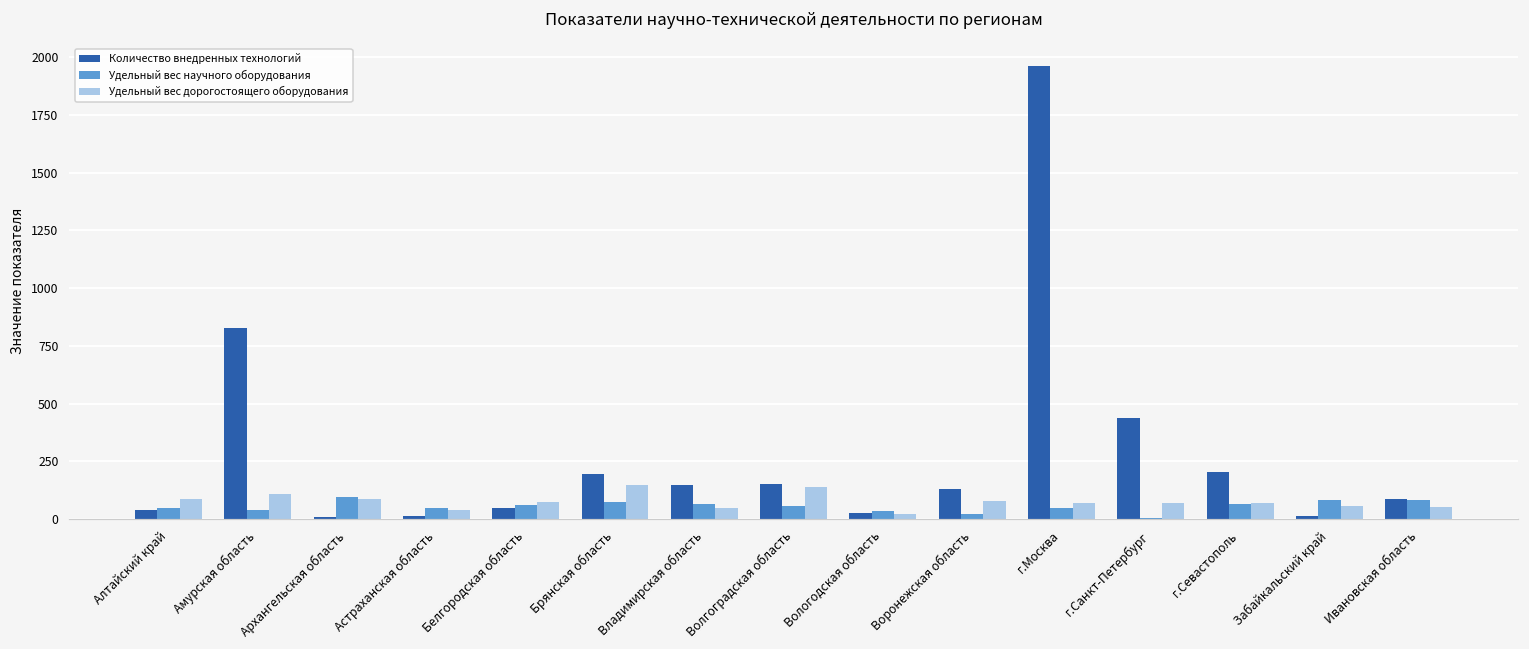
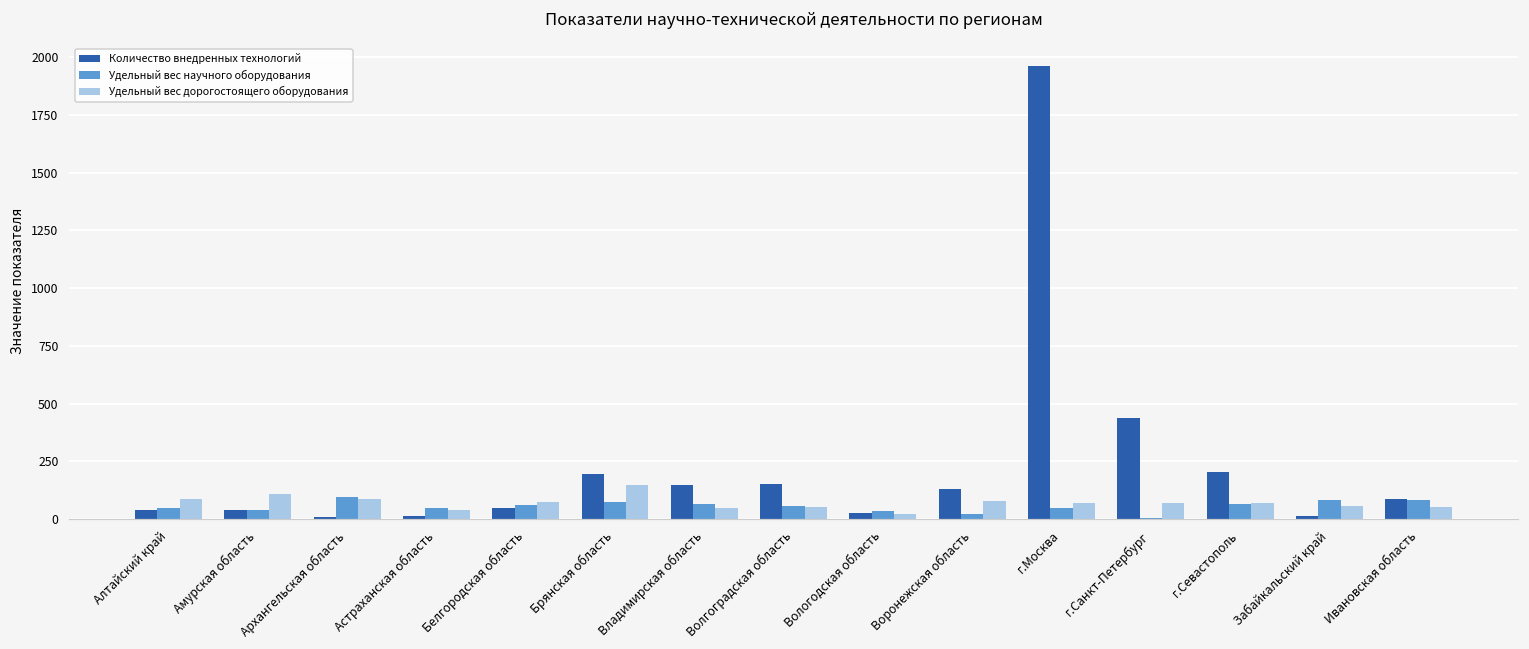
  {
    "Количество внедренных технологий": {
      "Алтайский край": 40,
-     "Амурская область": 830,
+     "Амурская область": 40,
      "Астраханская область": 10,
      "Белгородская область": 50,
      "Брянская область": 200,
      "Владимирская область": 150,
      "Волгоградская область": 150,
      "Вологодская область": 30,
      "Воронежская область": 130,
      "г.Москва": 1960,
      "г.Санкт-Петербург": 440,
      "г.Севастополь": 200,
      "Забайкальский край": 20,
      "Ивановская область": 90
    },
    "Удельный вес научного оборудования": {
      "Алтайский край": 50,
      "Амурская область": 40,
      "Архангельская область": 100,
      "Астраханская область": 50,
      "Белгородская область": 60,
      "Брянская область": 70,
      "Владимирская область": 70,
      "Волгоградская область": 60,
      "Вологодская область": 40,
      "Воронежская область": 20,
      "г.Москва": 50,
      "г.Севастополь": 60,
      "Забайкальский край": 80,
      "Ивановская область": 80
    },
    "Удельный вес дорогостоящего оборудования": {
      "Алтайский край": 90,
      "Амурская область": 110,
      "Архангельская область": 90,
      "Астраханская область": 40,
      "Белгородская область": 80,
      "Брянская область": 150,
      "Владимирская область": 50,
-     "Волгоградская область": 140,
+     "Волгоградская область": 50,
      "Вологодская область": 20,
      "Воронежская область": 80,
      "г.Москва": 70,
      "г.Санкт-Петербург": 70,
      "г.Севастополь": 70,
      "Забайкальский край": 60,
      "Ивановская область": 50
    }
  }
